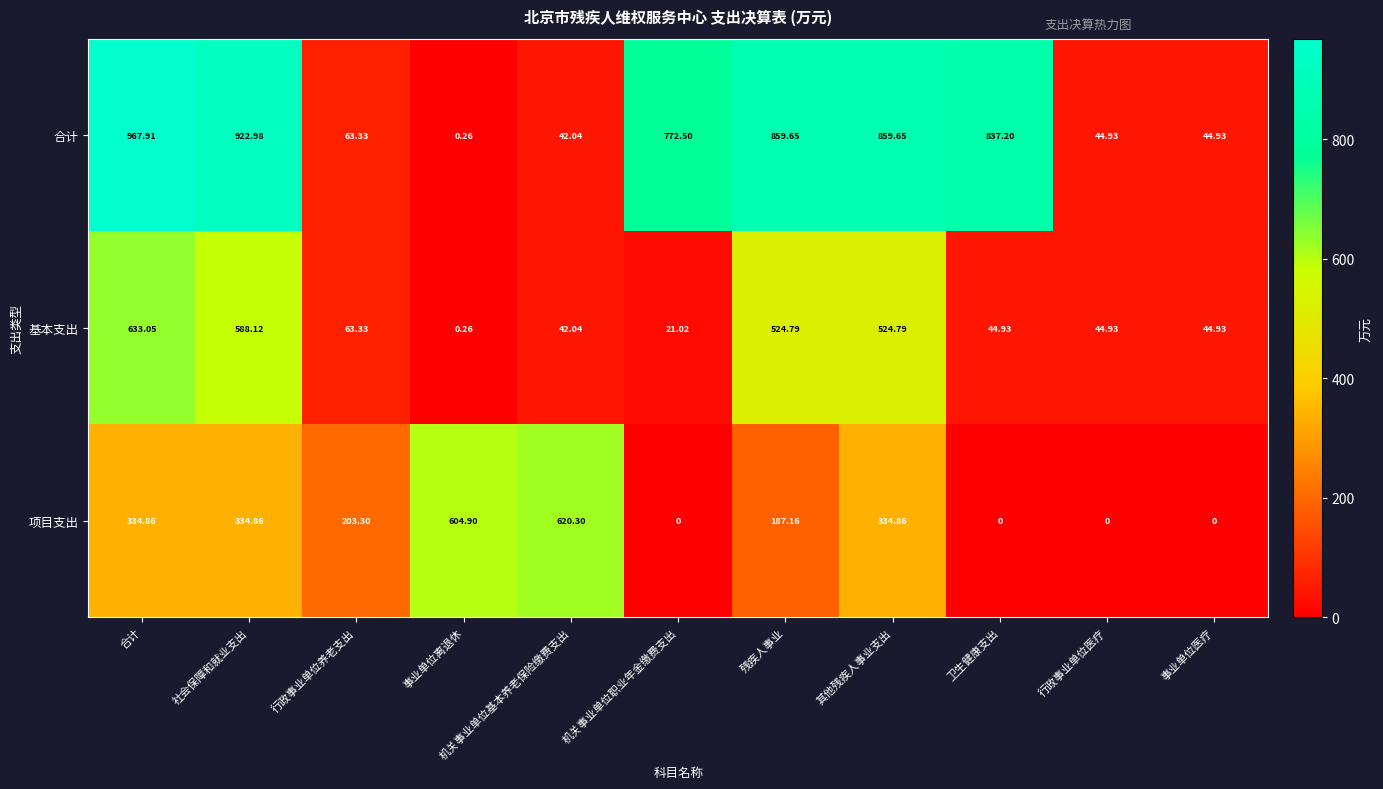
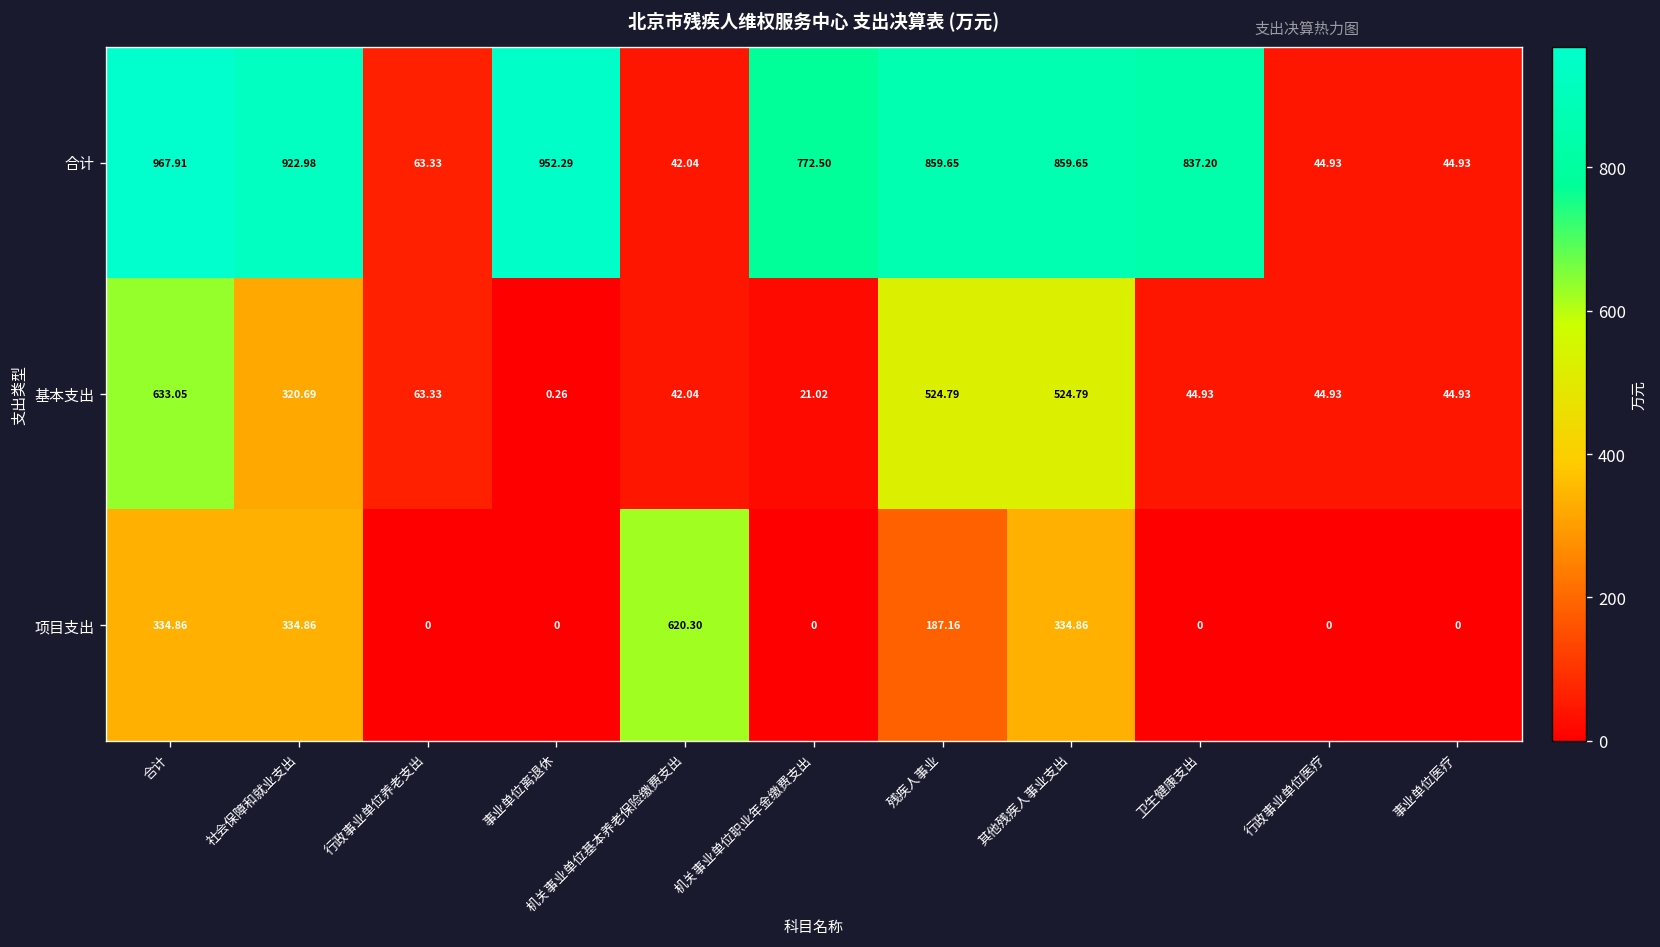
  {
    "合计": {
      "合计": 967.91,
      "社会保障和就业支出": 922.98,
      "行政事业单位养老支出": 63.33,
-     "事业单位离退休": 0.26,
+     "事业单位离退休": 952.29,
      "机关事业单位基本养老保险缴费支出": 42.04,
      "机关事业单位职业年金缴费支出": 772.50,
      "残疾人事业": 859.65,
      "其他残疾人事业支出": 859.65,
      "卫生健康支出": 837.20,
      "行政事业单位医疗": 44.93,
      "事业单位医疗": 44.93
    },
    "基本支出": {
      "合计": 633.05,
-     "社会保障和就业支出": 588.12,
+     "社会保障和就业支出": 320.69,
      "行政事业单位养老支出": 63.33,
      "事业单位离退休": 0.26,
      "机关事业单位基本养老保险缴费支出": 42.04,
      "机关事业单位职业年金缴费支出": 21.02,
      "残疾人事业": 524.79,
      "其他残疾人事业支出": 524.79,
      "卫生健康支出": 44.93,
      "行政事业单位医疗": 44.93,
      "事业单位医疗": 44.93
    },
    "项目支出": {
      "合计": 334.86,
      "社会保障和就业支出": 334.86,
-     "行政事业单位养老支出": 203.30,
-     "事业单位离退休": 604.90,
+     "行政事业单位养老支出": 0,
+     "事业单位离退休": 0,
      "机关事业单位基本养老保险缴费支出": 620.30,
      "机关事业单位职业年金缴费支出": 0,
      "残疾人事业": 187.16,
      "其他残疾人事业支出": 334.86,
      "卫生健康支出": 0,
      "行政事业单位医疗": 0,
      "事业单位医疗": 0
    }
  }
